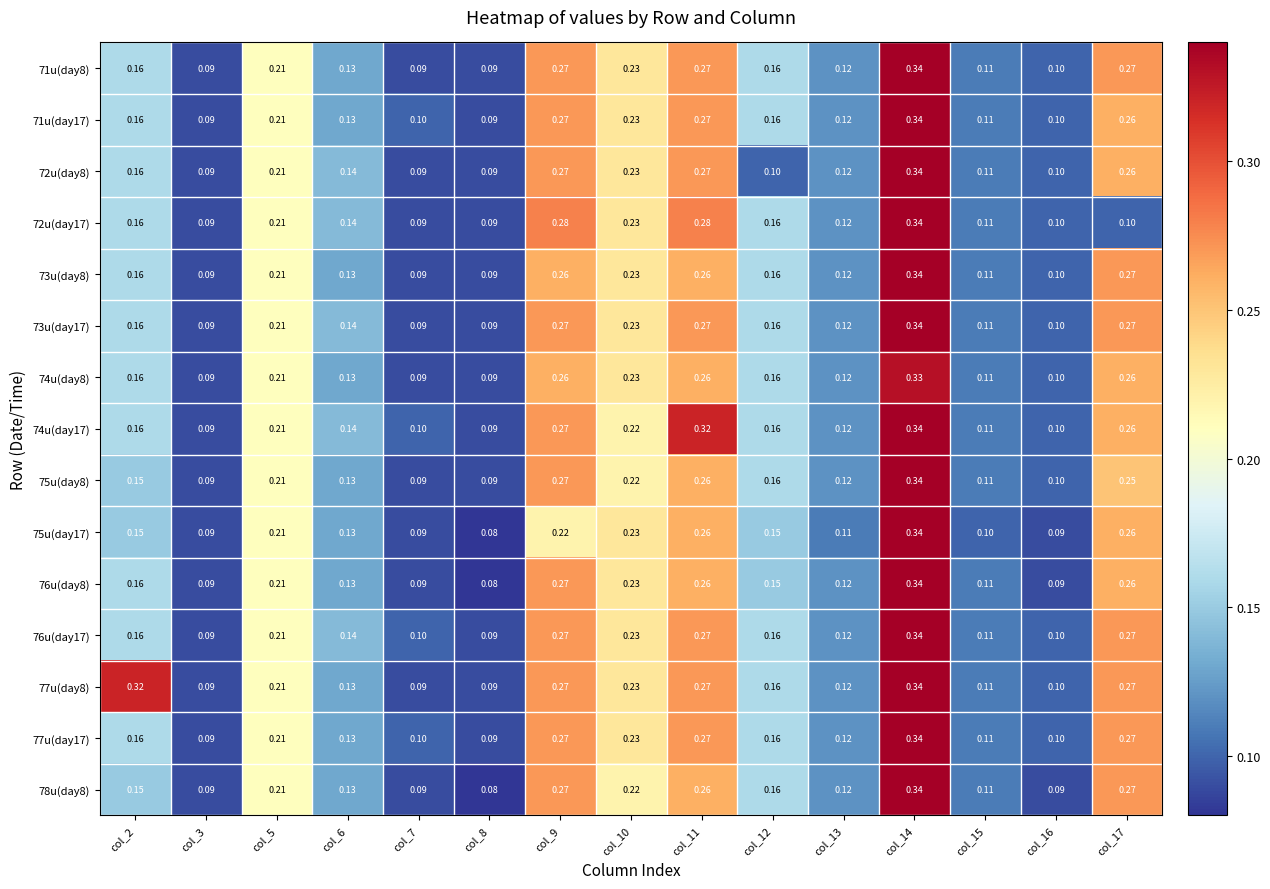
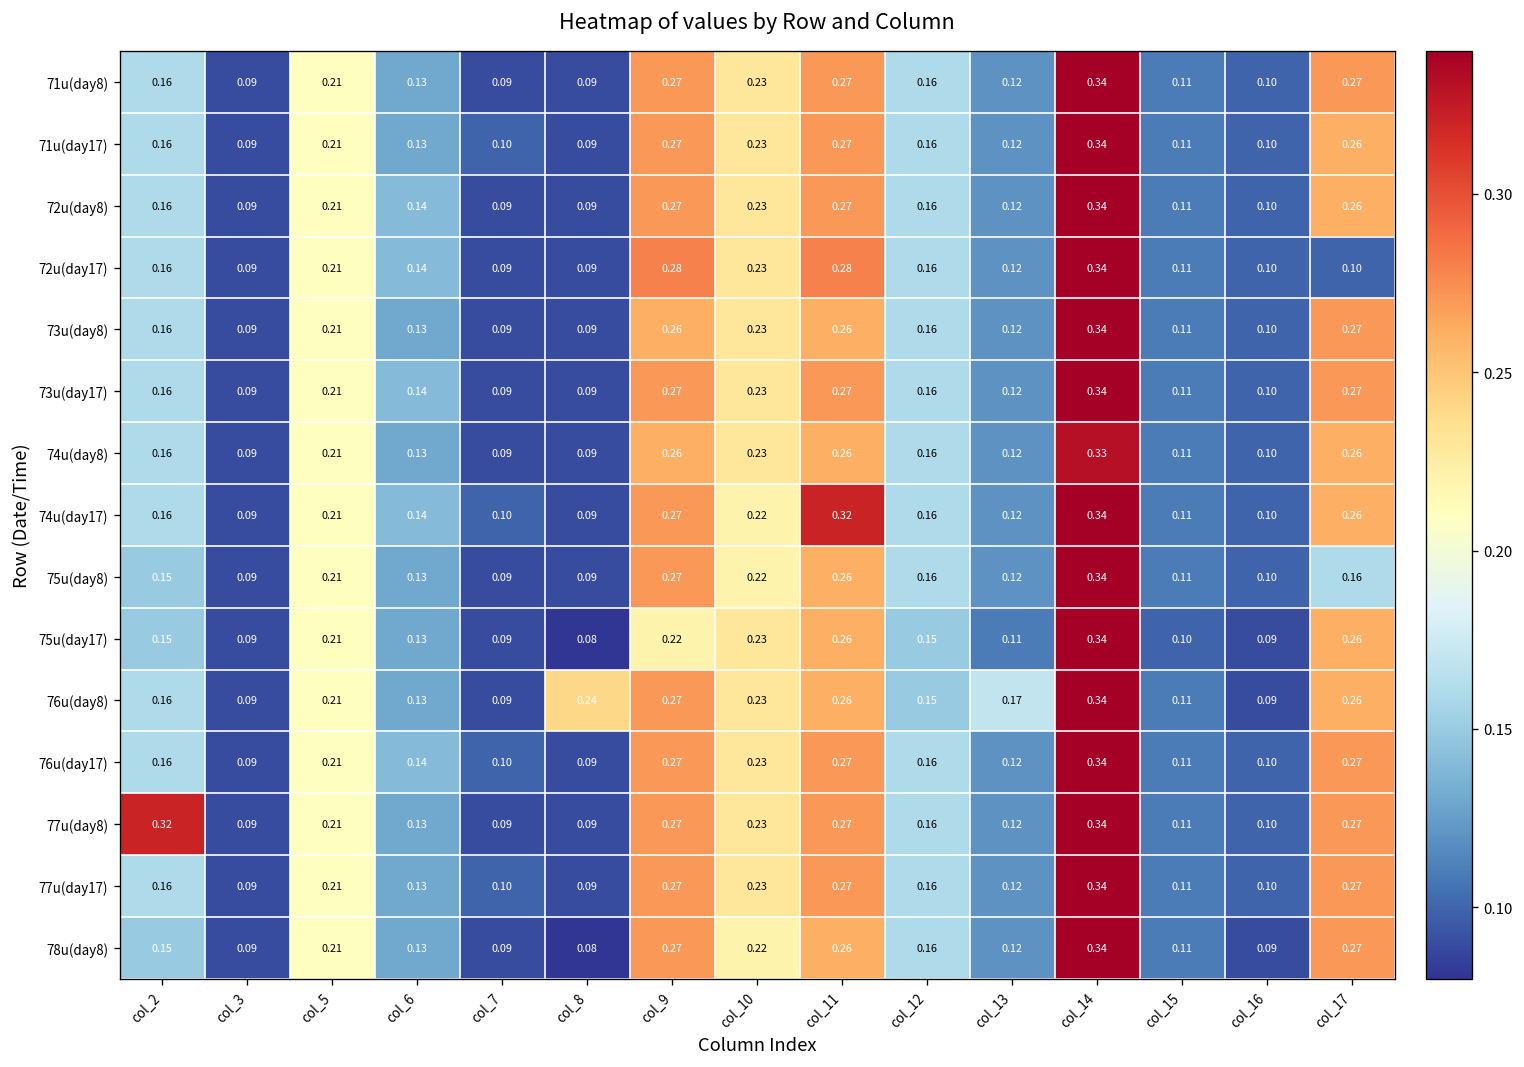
  {
    "72u(day8)": {
      "col_2": 0.16,
      "col_3": 0.09,
      "col_5": 0.21,
      "col_6": 0.14,
      "col_7": 0.09,
      "col_8": 0.09,
      "col_9": 0.27,
      "col_10": 0.23,
      "col_11": 0.27,
-     "col_12": 0.10,
+     "col_12": 0.16,
      "col_13": 0.12,
      "col_14": 0.34,
      "col_15": 0.11,
      "col_16": 0.10,
      "col_17": 0.26
    },
    "75u(day8)": {
      "col_2": 0.15,
      "col_3": 0.09,
      "col_5": 0.21,
      "col_6": 0.13,
      "col_7": 0.09,
      "col_8": 0.09,
      "col_9": 0.27,
      "col_10": 0.22,
      "col_11": 0.26,
      "col_12": 0.16,
      "col_13": 0.12,
      "col_14": 0.34,
      "col_15": 0.11,
      "col_16": 0.10,
-     "col_17": 0.25
+     "col_17": 0.16
    },
    "76u(day8)": {
      "col_2": 0.16,
      "col_3": 0.09,
      "col_5": 0.21,
      "col_6": 0.13,
      "col_7": 0.09,
-     "col_8": 0.08,
+     "col_8": 0.24,
      "col_9": 0.27,
      "col_10": 0.23,
      "col_11": 0.26,
      "col_12": 0.15,
-     "col_13": 0.12,
+     "col_13": 0.17,
      "col_14": 0.34,
      "col_15": 0.11,
      "col_16": 0.09,
      "col_17": 0.26
    }
  }
